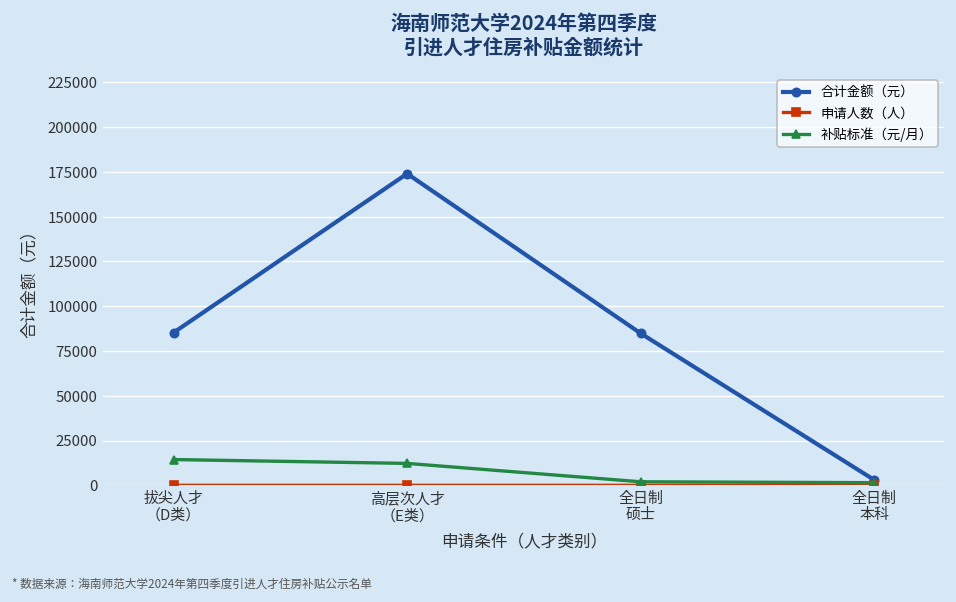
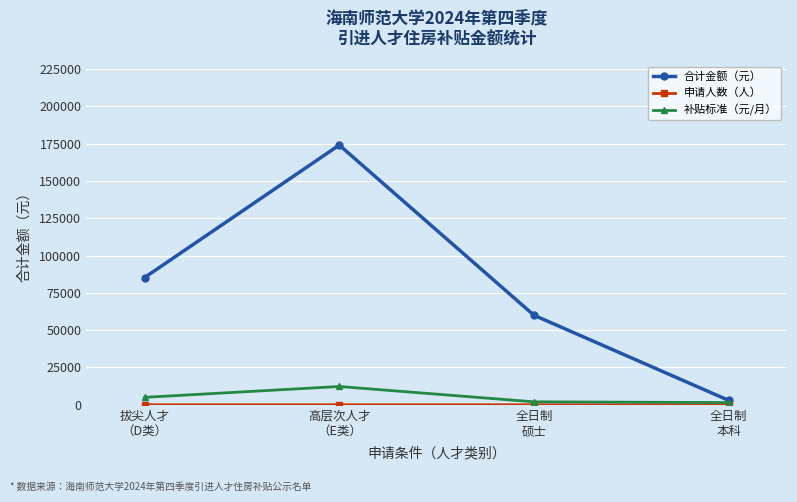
  {
    "合计金额（元）": {
      "拔尖人才 （D类）": 85000,
      "高层次人才 （E类）": 174000,
-     "全日制 硕士": 85000
+     "全日制 硕士": 60000
    },
    "申请人数（人）": {
      "拔尖人才 （D类）": 0,
      "高层次人才 （E类）": 0,
      "全日制 硕士": 0
    },
    "补贴标准（元/月）": {
-     "拔尖人才 （D类）": 14000,
+     "拔尖人才 （D类）": 5000,
      "高层次人才 （E类）": 12000,
      "全日制 硕士": 2000
    }
  }
